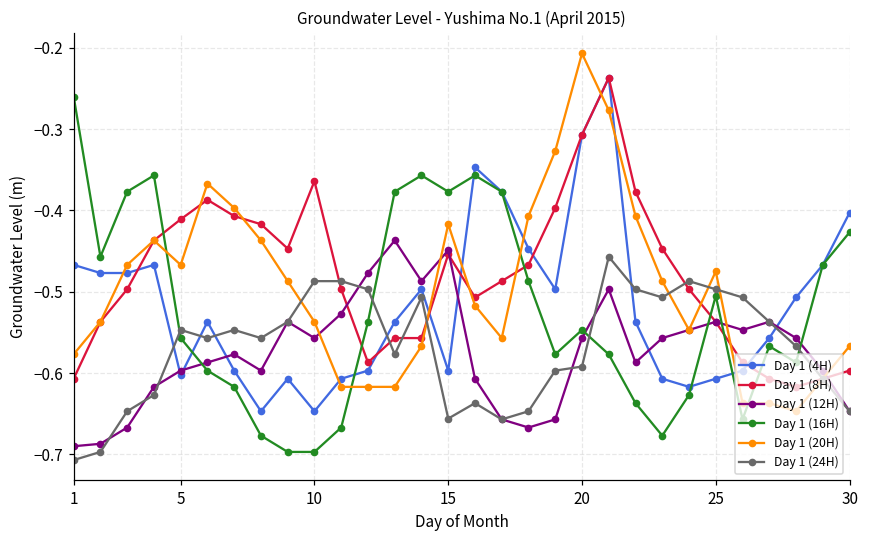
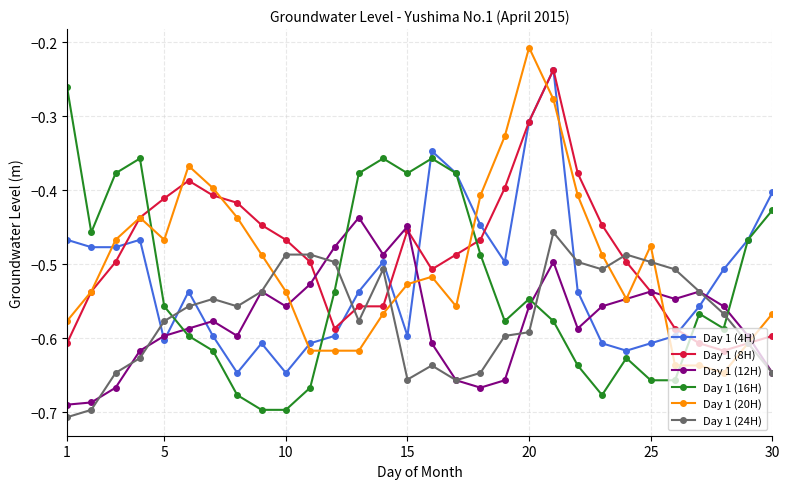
  {
    "Day 1 (4H)": {
      "1": -0.47,
      "5": -0.60,
      "10": -0.65,
      "15": -0.60,
      "25": -0.61,
      "30": -0.40
    },
    "Day 1 (8H)": {
      "1": -0.61,
      "5": -0.41,
-     "10": -0.36,
+     "10": -0.47,
      "15": -0.45,
      "30": -0.60
    },
    "Day 1 (12H)": {
      "1": -0.69,
      "5": -0.60,
      "10": -0.56,
      "15": -0.45,
      "20": -0.56
    },
    "Day 1 (16H)": {
      "1": -0.26,
      "5": -0.56,
      "10": -0.70,
      "15": -0.38,
      "20": -0.55,
-     "25": -0.51,
+     "25": -0.66,
      "30": -0.43
    },
    "Day 1 (20H)": {
      "1": -0.58,
      "5": -0.47,
      "10": -0.54,
-     "15": -0.42,
+     "15": -0.53,
      "20": -0.21,
      "25": -0.48,
      "30": -0.57
    },
    "Day 1 (24H)": {
      "1": -0.71,
-     "5": -0.55,
+     "5": -0.58,
      "10": -0.49,
      "15": -0.66,
      "20": -0.59,
      "25": -0.50
    }
  }
